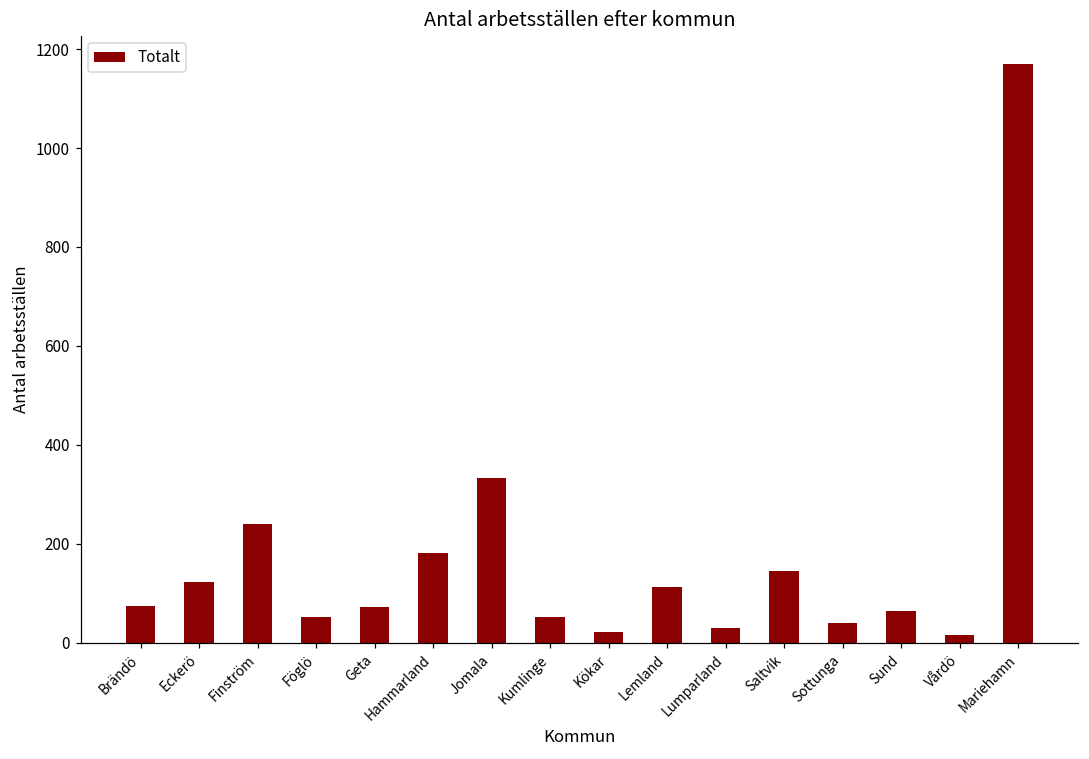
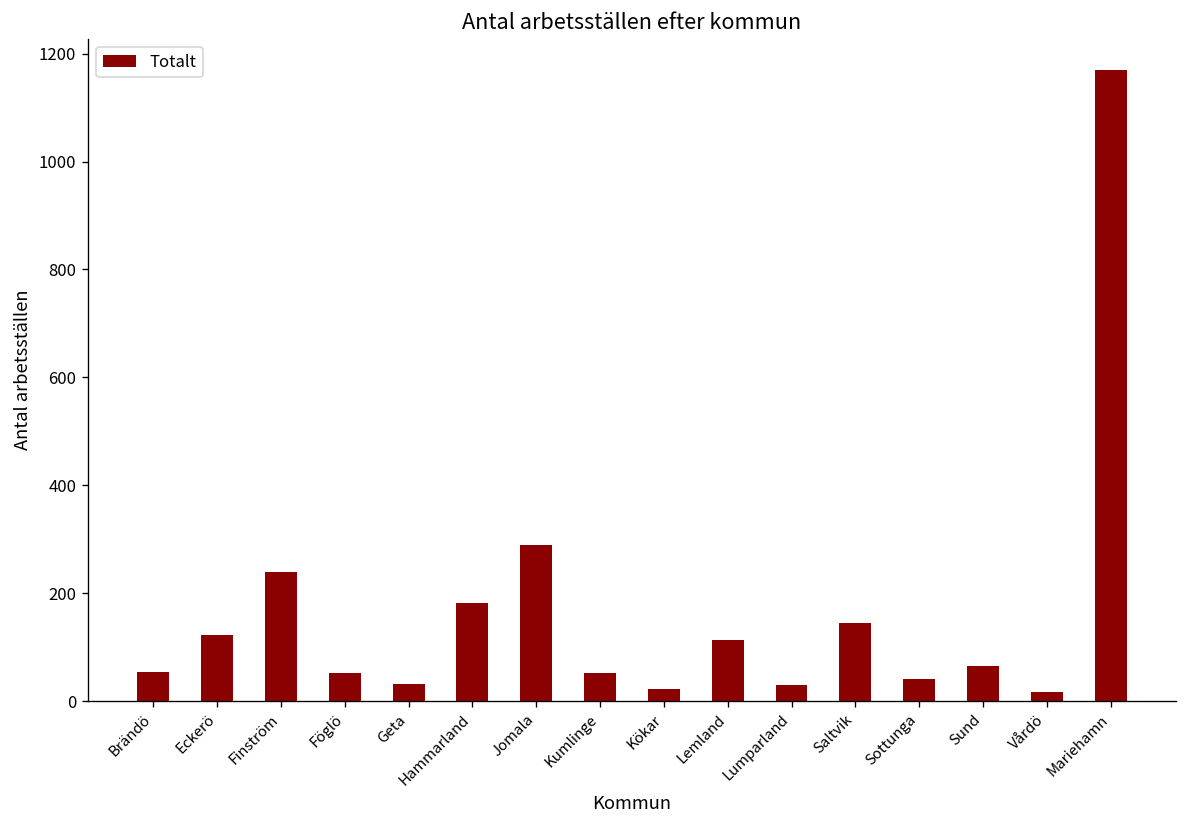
  {
-   "Brändö": 70,
+   "Brändö": 50,
    "Eckerö": 120,
    "Finström": 240,
    "Föglö": 50,
-   "Geta": 70,
+   "Geta": 30,
    "Hammarland": 180,
-   "Jomala": 330,
+   "Jomala": 290,
    "Kumlinge": 50,
    "Kökar": 20,
    "Lemland": 110,
    "Lumparland": 30,
    "Saltvik": 140,
    "Sottunga": 40,
    "Sund": 60,
    "Vårdö": 20,
    "Mariehamn": 1170
  }
